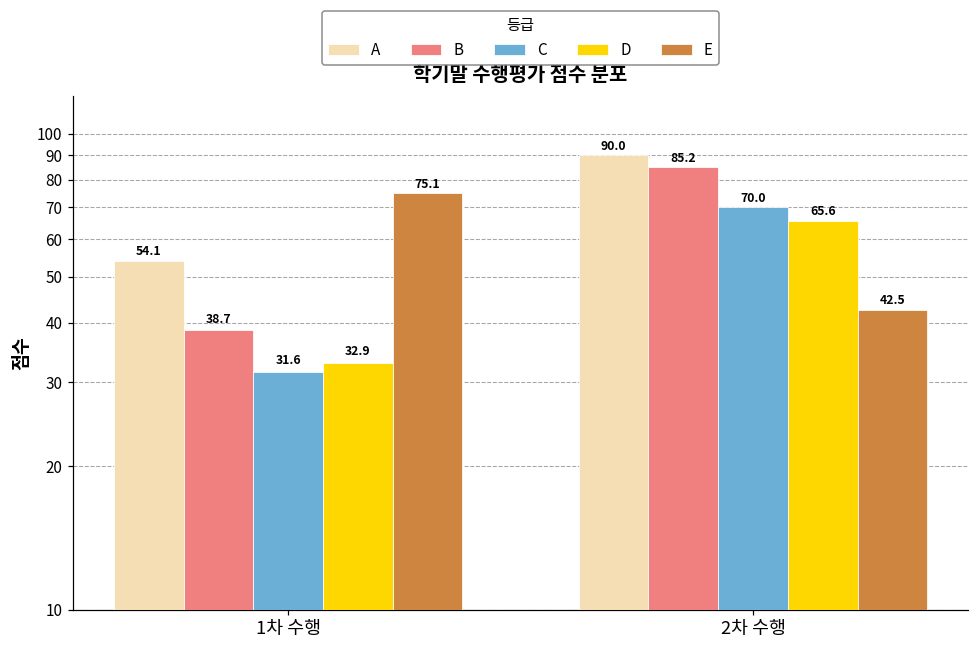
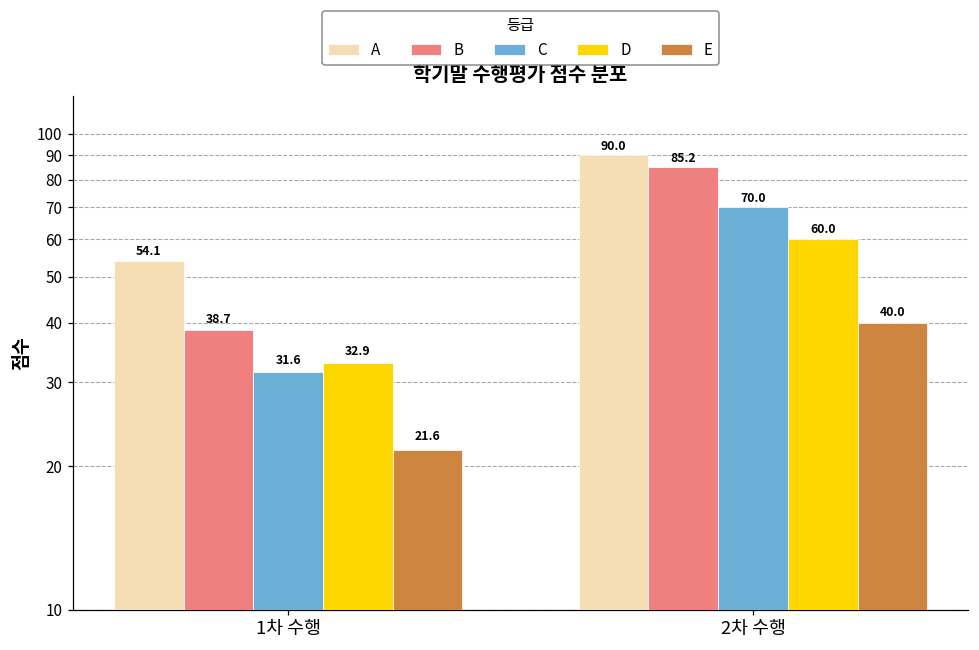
  {
    "A": {
      "1차 수행": 54.1,
      "2차 수행": 90.0
    },
    "B": {
      "1차 수행": 38.7,
      "2차 수행": 85.2
    },
    "C": {
      "1차 수행": 31.6,
      "2차 수행": 70.0
    },
    "D": {
      "1차 수행": 32.9,
-     "2차 수행": 65.6
+     "2차 수행": 60.0
    },
    "E": {
-     "1차 수행": 75.1,
-     "2차 수행": 42.5
+     "1차 수행": 21.6,
+     "2차 수행": 40.0
    }
  }
